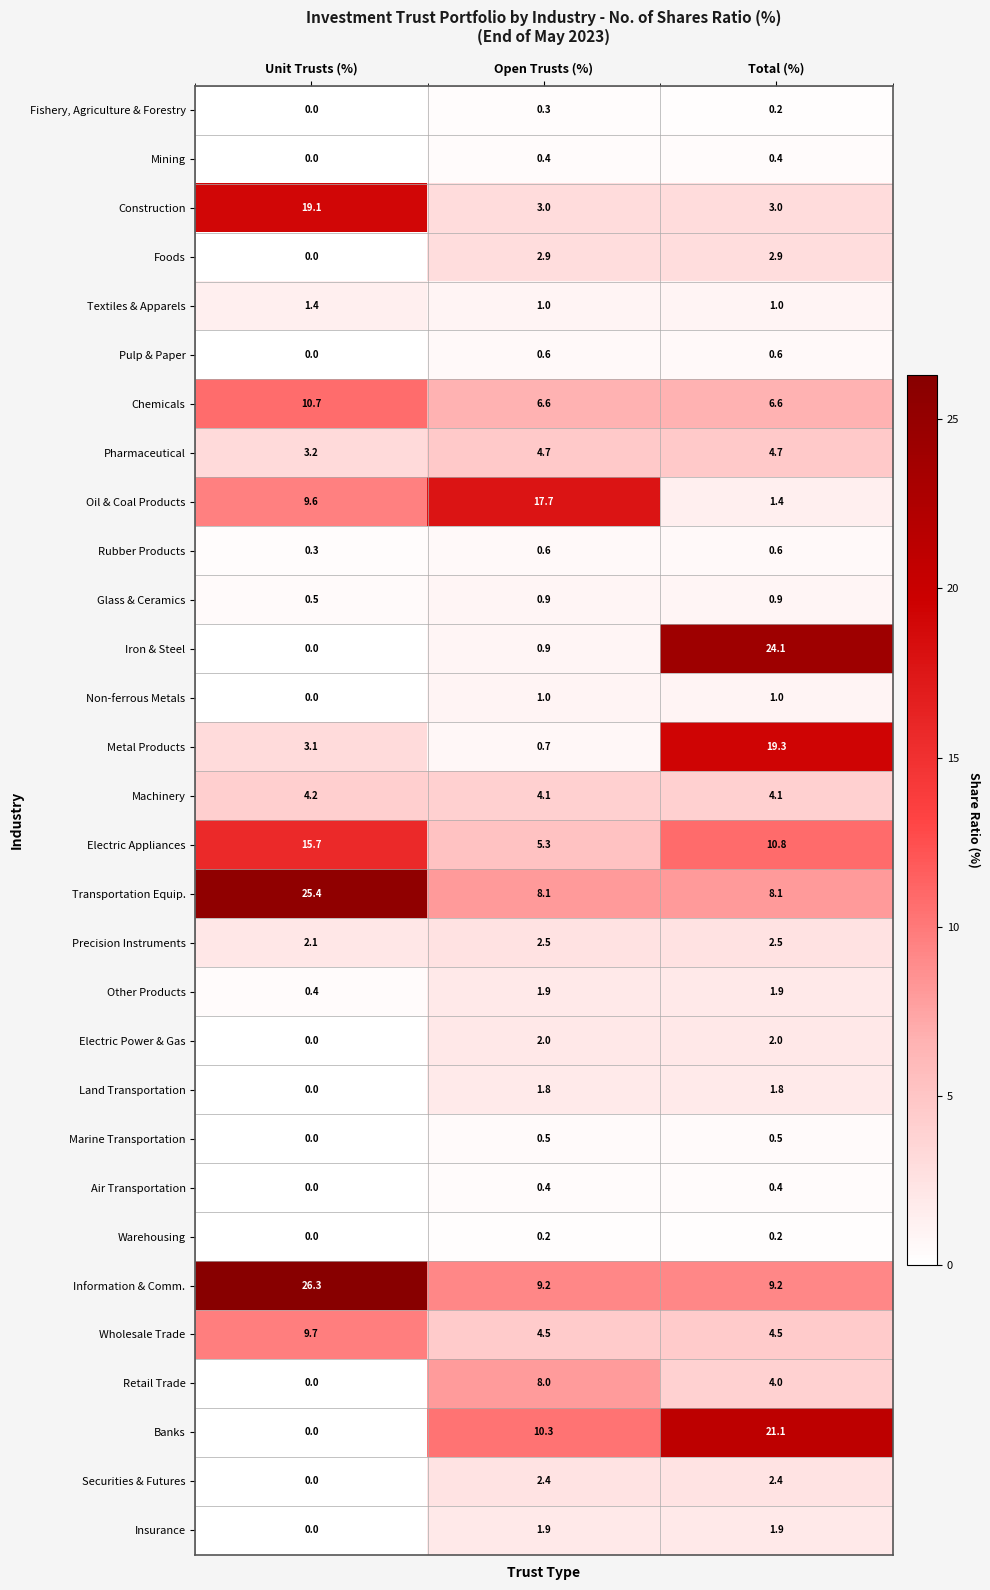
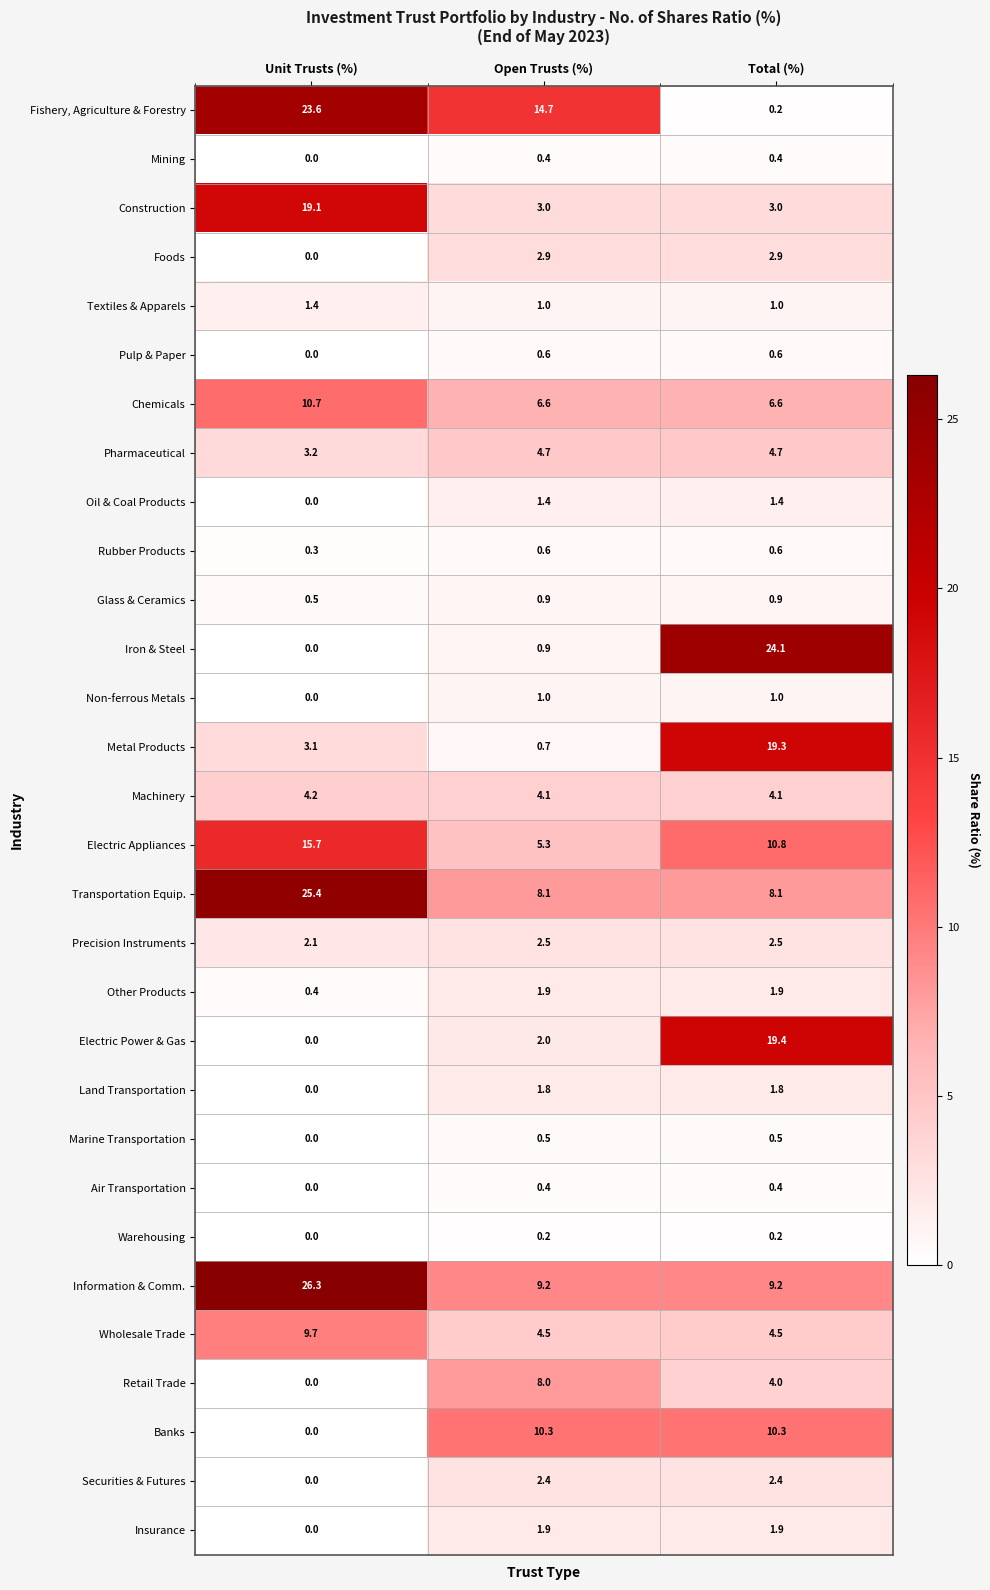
  {
    "Fishery, Agriculture & Forestry": {
-     "Unit Trusts (%)": 0.0,
-     "Open Trusts (%)": 0.3,
+     "Unit Trusts (%)": 23.6,
+     "Open Trusts (%)": 14.7,
      "Total (%)": 0.2
    },
    "Mining": {
      "Unit Trusts (%)": 0.0,
      "Open Trusts (%)": 0.4,
      "Total (%)": 0.4
    },
    "Construction": {
      "Unit Trusts (%)": 19.1,
      "Open Trusts (%)": 3.0,
      "Total (%)": 3.0
    },
    "Foods": {
      "Unit Trusts (%)": 0.0,
      "Open Trusts (%)": 2.9,
      "Total (%)": 2.9
    },
    "Textiles & Apparels": {
      "Unit Trusts (%)": 1.4,
      "Open Trusts (%)": 1.0,
      "Total (%)": 1.0
    },
    "Pulp & Paper": {
      "Unit Trusts (%)": 0.0,
      "Open Trusts (%)": 0.6,
      "Total (%)": 0.6
    },
    "Chemicals": {
      "Unit Trusts (%)": 10.7,
      "Open Trusts (%)": 6.6,
      "Total (%)": 6.6
    },
    "Pharmaceutical": {
      "Unit Trusts (%)": 3.2,
      "Open Trusts (%)": 4.7,
      "Total (%)": 4.7
    },
    "Oil & Coal Products": {
-     "Unit Trusts (%)": 9.6,
-     "Open Trusts (%)": 17.7,
+     "Unit Trusts (%)": 0.0,
+     "Open Trusts (%)": 1.4,
      "Total (%)": 1.4
    },
    "Rubber Products": {
      "Unit Trusts (%)": 0.3,
      "Open Trusts (%)": 0.6,
      "Total (%)": 0.6
    },
    "Glass & Ceramics": {
      "Unit Trusts (%)": 0.5,
      "Open Trusts (%)": 0.9,
      "Total (%)": 0.9
    },
    "Iron & Steel": {
      "Unit Trusts (%)": 0.0,
      "Open Trusts (%)": 0.9,
      "Total (%)": 24.1
    },
    "Non-ferrous Metals": {
      "Unit Trusts (%)": 0.0,
      "Open Trusts (%)": 1.0,
      "Total (%)": 1.0
    },
    "Metal Products": {
      "Unit Trusts (%)": 3.1,
      "Open Trusts (%)": 0.7,
      "Total (%)": 19.3
    },
    "Machinery": {
      "Unit Trusts (%)": 4.2,
      "Open Trusts (%)": 4.1,
      "Total (%)": 4.1
    },
    "Electric Appliances": {
      "Unit Trusts (%)": 15.7,
      "Open Trusts (%)": 5.3,
      "Total (%)": 10.8
    },
    "Transportation Equip.": {
      "Unit Trusts (%)": 25.4,
      "Open Trusts (%)": 8.1,
      "Total (%)": 8.1
    },
    "Precision Instruments": {
      "Unit Trusts (%)": 2.1,
      "Open Trusts (%)": 2.5,
      "Total (%)": 2.5
    },
    "Other Products": {
      "Unit Trusts (%)": 0.4,
      "Open Trusts (%)": 1.9,
      "Total (%)": 1.9
    },
    "Electric Power & Gas": {
      "Unit Trusts (%)": 0.0,
      "Open Trusts (%)": 2.0,
-     "Total (%)": 2.0
+     "Total (%)": 19.4
    },
    "Land Transportation": {
      "Unit Trusts (%)": 0.0,
      "Open Trusts (%)": 1.8,
      "Total (%)": 1.8
    },
    "Marine Transportation": {
      "Unit Trusts (%)": 0.0,
      "Open Trusts (%)": 0.5,
      "Total (%)": 0.5
    },
    "Air Transportation": {
      "Unit Trusts (%)": 0.0,
      "Open Trusts (%)": 0.4,
      "Total (%)": 0.4
    },
    "Warehousing": {
      "Unit Trusts (%)": 0.0,
      "Open Trusts (%)": 0.2,
      "Total (%)": 0.2
    },
    "Information & Comm.": {
      "Unit Trusts (%)": 26.3,
      "Open Trusts (%)": 9.2,
      "Total (%)": 9.2
    },
    "Wholesale Trade": {
      "Unit Trusts (%)": 9.7,
      "Open Trusts (%)": 4.5,
      "Total (%)": 4.5
    },
    "Retail Trade": {
      "Unit Trusts (%)": 0.0,
      "Open Trusts (%)": 8.0,
      "Total (%)": 4.0
    },
    "Banks": {
      "Unit Trusts (%)": 0.0,
      "Open Trusts (%)": 10.3,
-     "Total (%)": 21.1
+     "Total (%)": 10.3
    },
    "Securities & Futures": {
      "Unit Trusts (%)": 0.0,
      "Open Trusts (%)": 2.4,
      "Total (%)": 2.4
    },
    "Insurance": {
      "Unit Trusts (%)": 0.0,
      "Open Trusts (%)": 1.9,
      "Total (%)": 1.9
    }
  }
